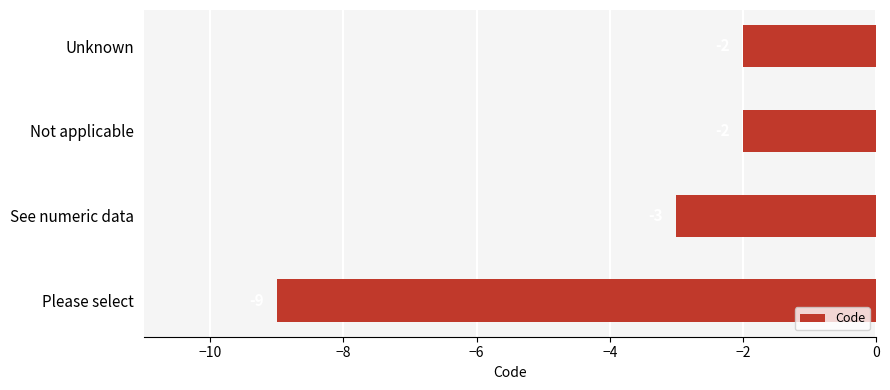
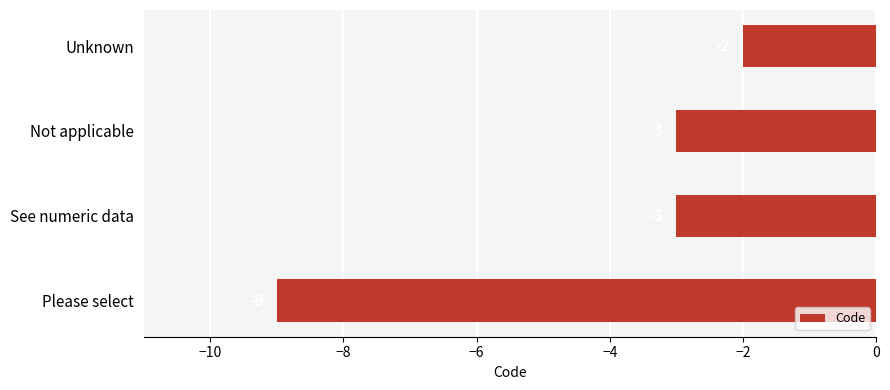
  {
    "Unknown": -2,
-   "Not applicable": -2,
+   "Not applicable": -3,
    "See numeric data": -3,
    "Please select": -9
  }
